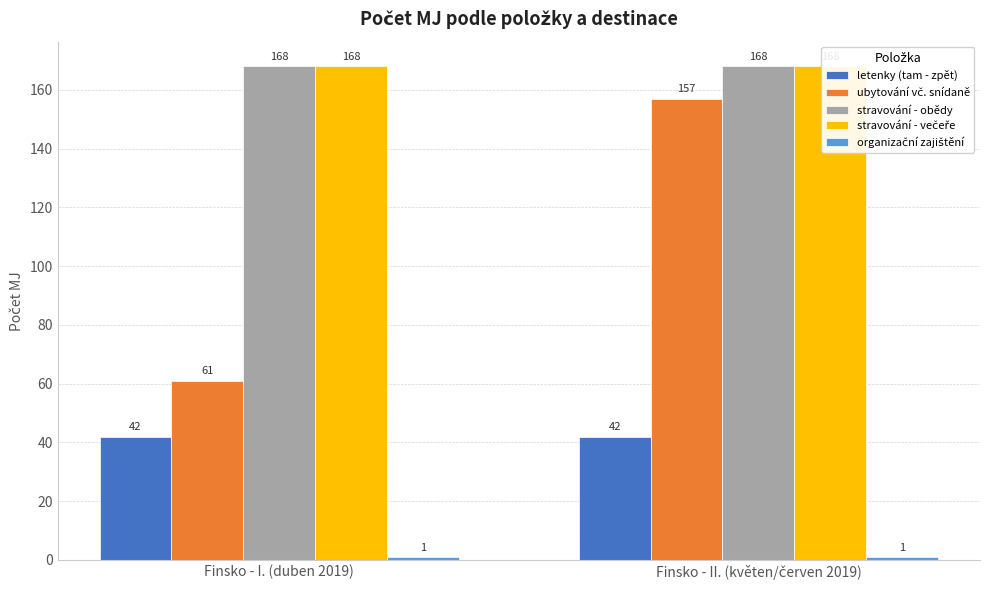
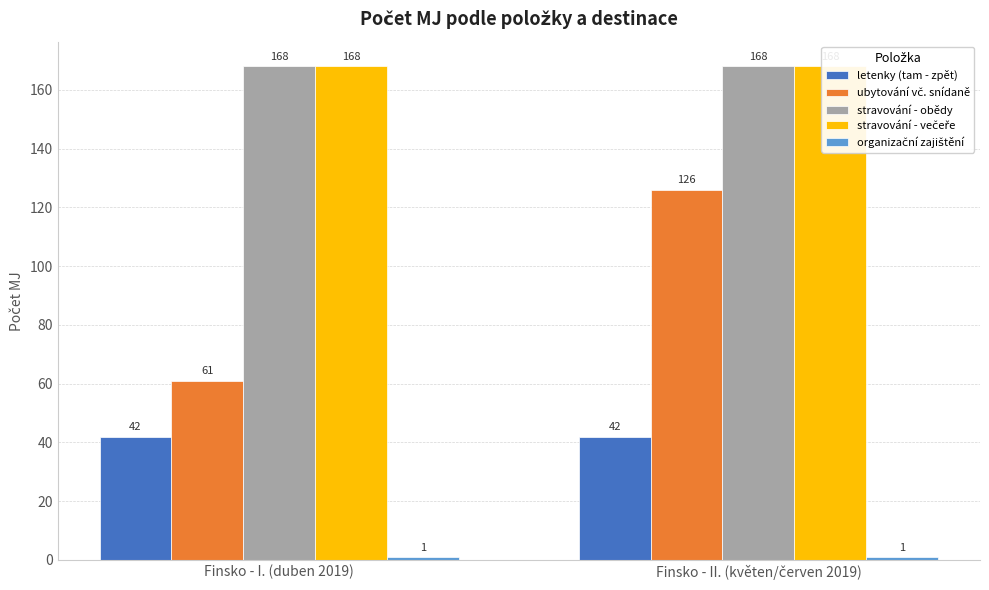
  {
    "ubytování vč. snídaně": {
      "Finsko - I. (duben 2019)": 61,
-     "Finsko - II. (květen/červen 2019)": 157
+     "Finsko - II. (květen/červen 2019)": 126
    },
    "stravování - obědy": {
      "Finsko - I. (duben 2019)": 168,
      "Finsko - II. (květen/červen 2019)": 168
    },
    "stravování - večeře": {
      "Finsko - I. (duben 2019)": 168
    }
  }
